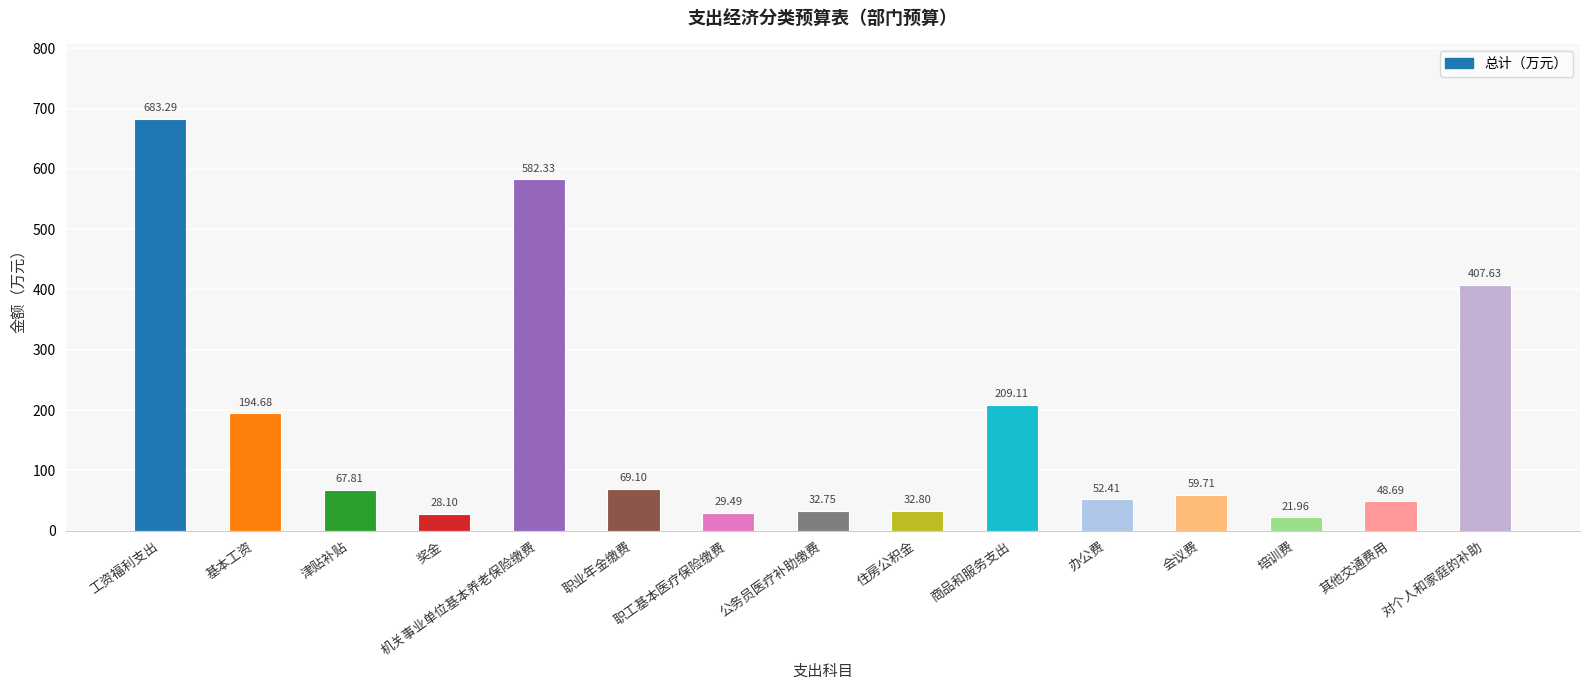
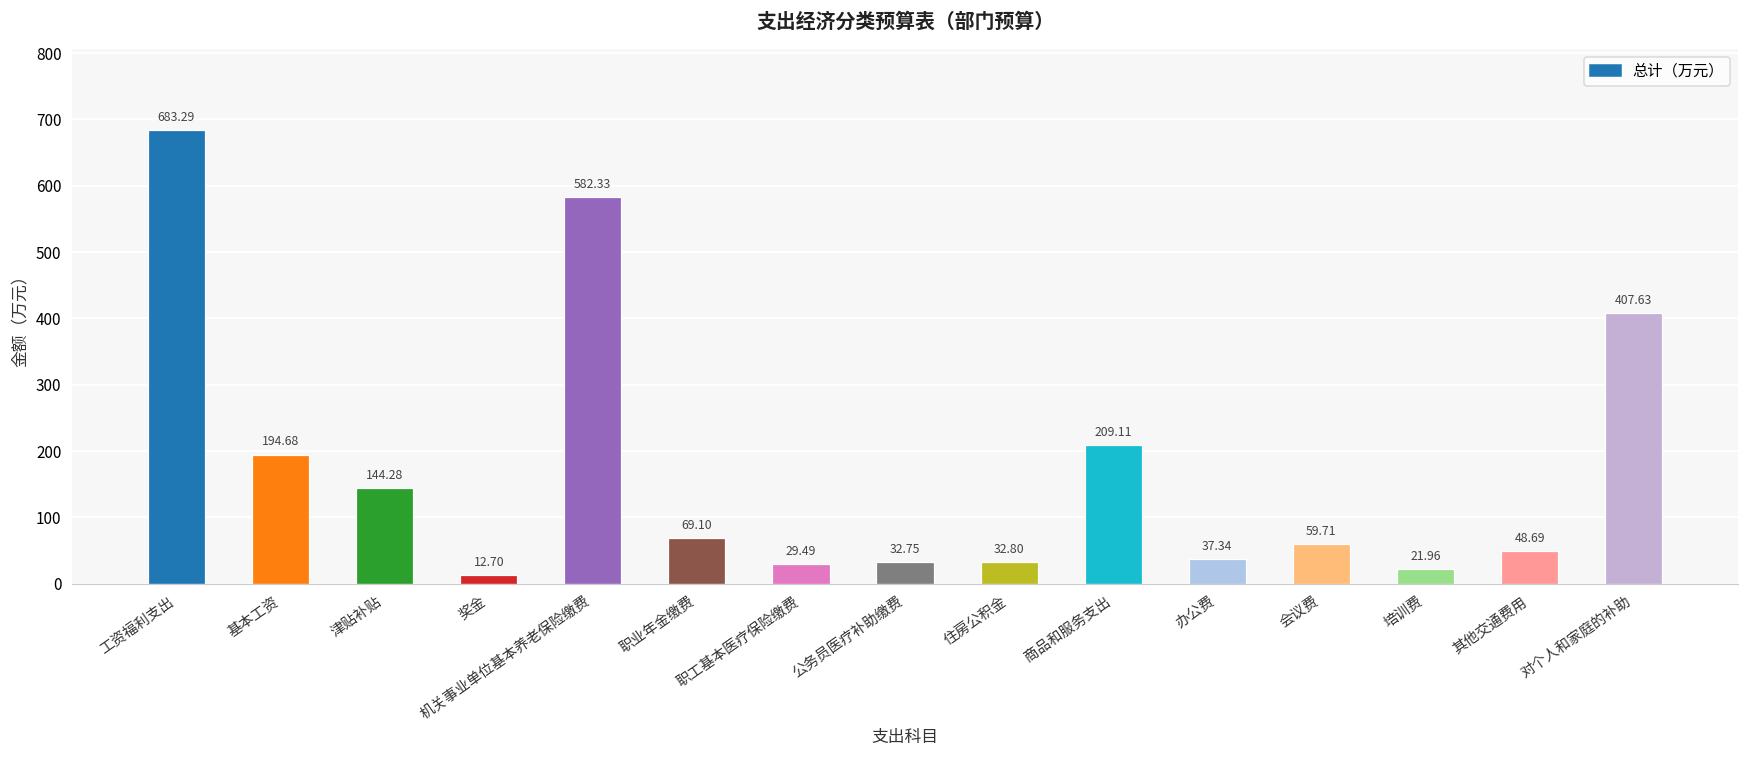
  {
    "工资福利支出": 683.29,
    "基本工资": 194.68,
-   "津贴补贴": 67.81,
-   "奖金": 28.10,
+   "津贴补贴": 144.28,
+   "奖金": 12.70,
    "机关事业单位基本养老保险缴费": 582.33,
    "职业年金缴费": 69.10,
    "职工基本医疗保险缴费": 29.49,
    "公务员医疗补助缴费": 32.75,
    "住房公积金": 32.80,
    "商品和服务支出": 209.11,
-   "办公费": 52.41,
+   "办公费": 37.34,
    "会议费": 59.71,
    "培训费": 21.96,
    "其他交通费用": 48.69,
    "对个人和家庭的补助": 407.63
  }
